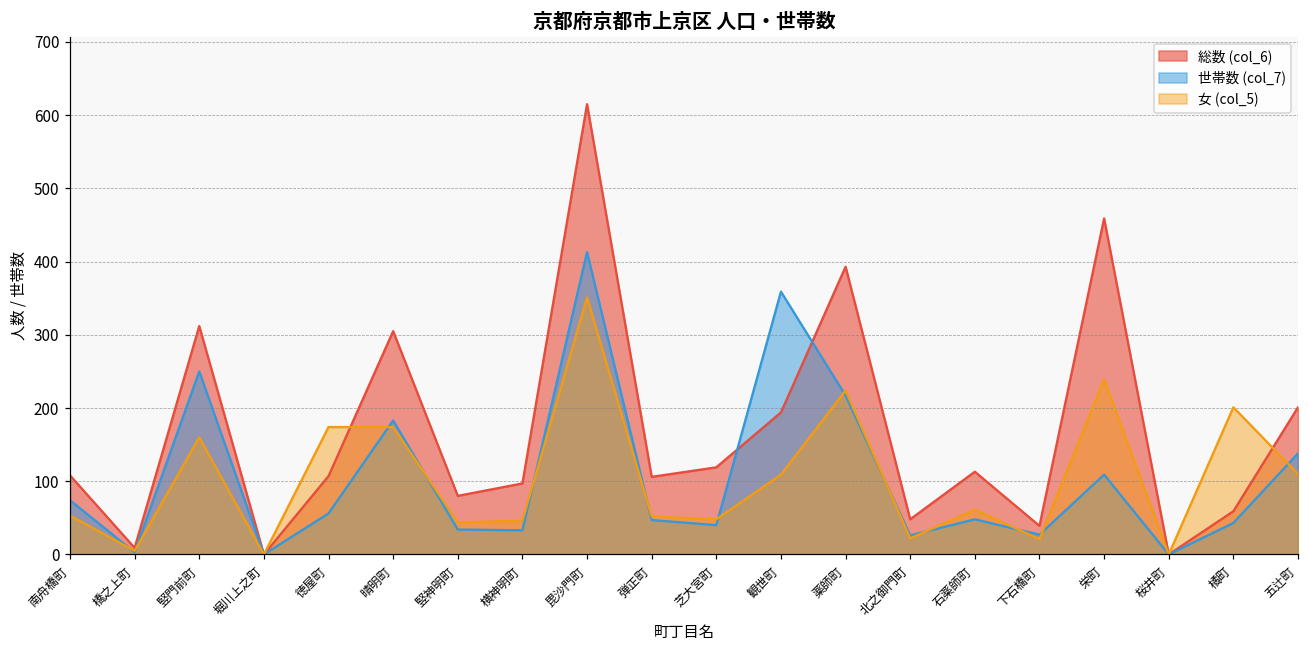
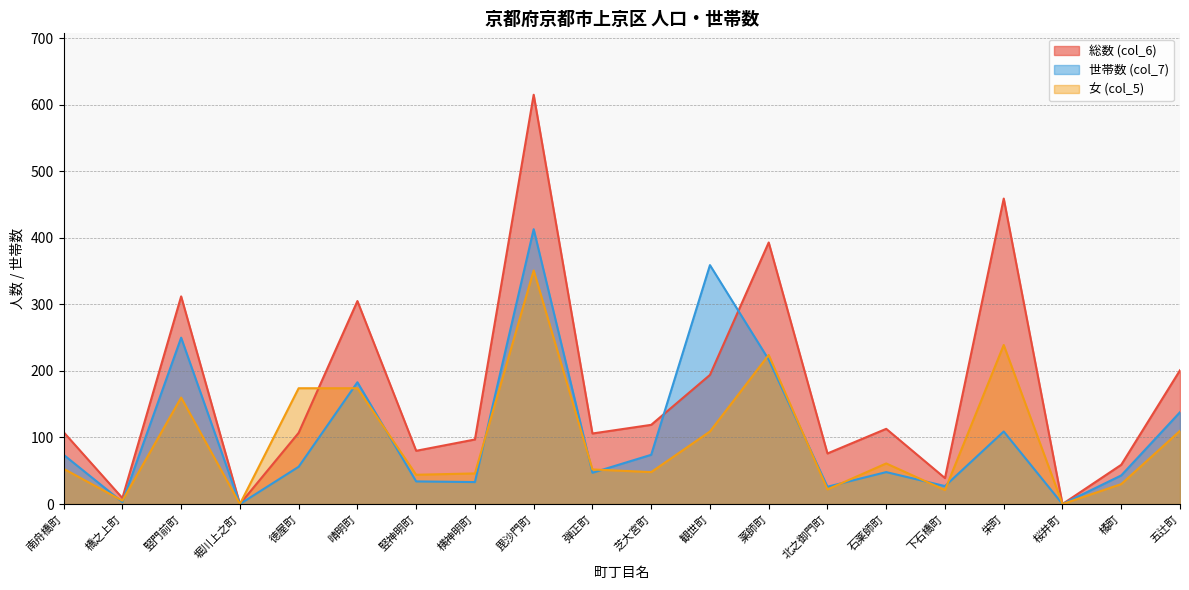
  {
    "総数 (col_6)": {
      "南舟橋町": 110,
      "橋之上町": 10,
      "竪門前町": 310,
      "徳屋町": 110,
      "晴明町": 310,
      "竪神明町": 80,
      "横神明町": 100,
      "毘沙門町": 620,
      "弾正町": 110,
      "芝大宮町": 120,
      "観世町": 190,
      "薬師町": 390,
-     "北之御門町": 50,
+     "北之御門町": 80,
      "石薬師町": 110,
      "下石橋町": 40,
      "栄町": 460,
      "橘町": 60,
      "五辻町": 200
    },
    "世帯数 (col_7)": {
      "南舟橋町": 70,
      "竪門前町": 250,
      "徳屋町": 60,
      "晴明町": 180,
      "竪神明町": 30,
      "横神明町": 30,
      "毘沙門町": 410,
      "弾正町": 50,
-     "芝大宮町": 40,
+     "芝大宮町": 70,
      "観世町": 360,
      "薬師町": 220,
      "北之御門町": 30,
      "石薬師町": 50,
      "下石橋町": 30,
      "栄町": 110,
      "橘町": 40,
      "五辻町": 140
    },
    "女 (col_5)": {
      "南舟橋町": 50,
      "竪門前町": 160,
      "徳屋町": 170,
      "晴明町": 170,
      "竪神明町": 40,
      "横神明町": 50,
      "毘沙門町": 350,
      "弾正町": 50,
      "芝大宮町": 50,
      "観世町": 110,
      "薬師町": 220,
      "北之御門町": 20,
      "石薬師町": 60,
      "下石橋町": 20,
      "栄町": 240,
-     "橘町": 200,
+     "橘町": 30,
      "五辻町": 110
    }
  }
